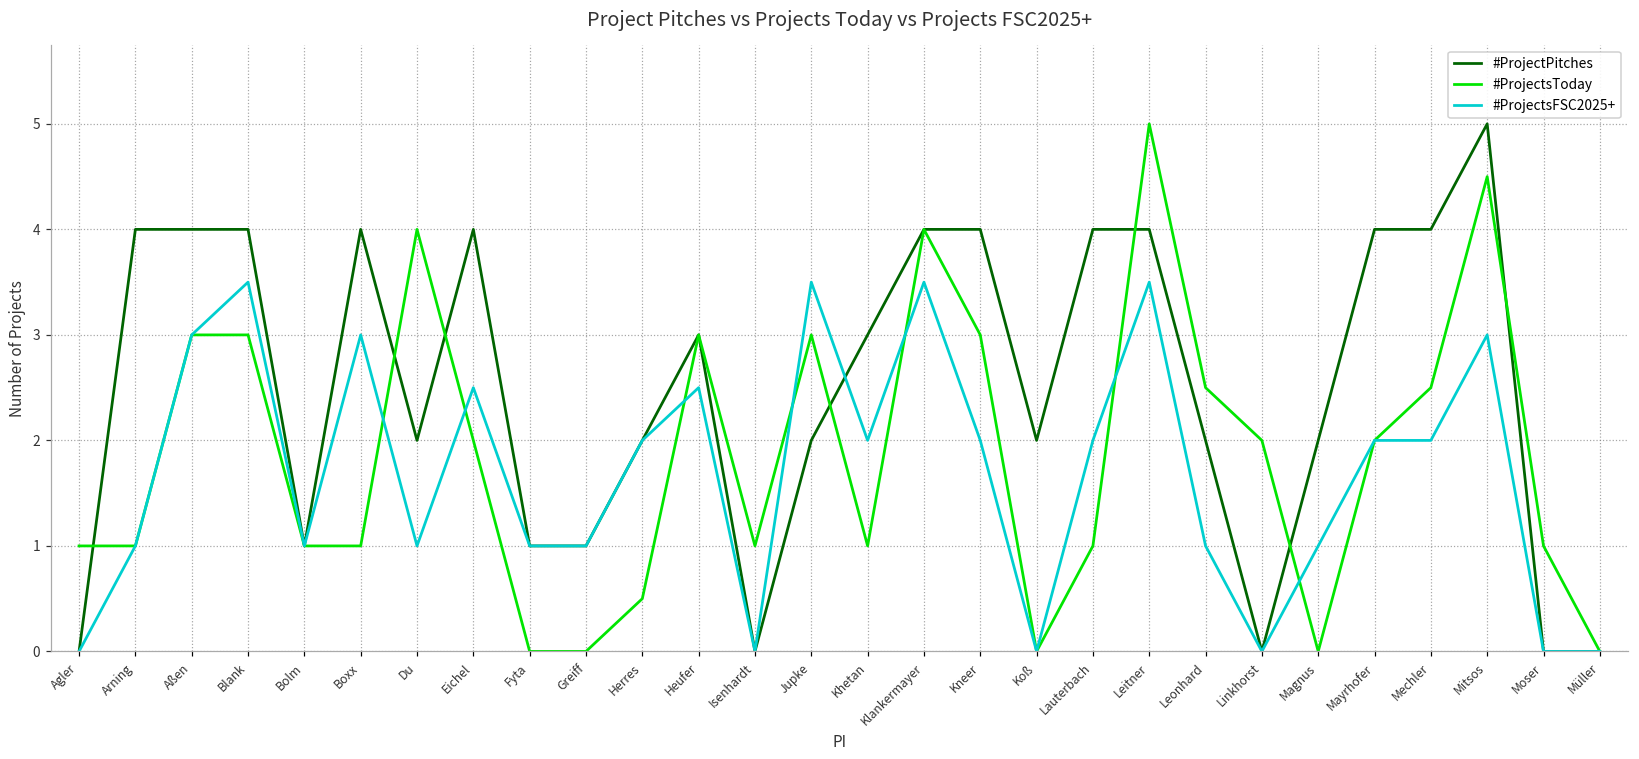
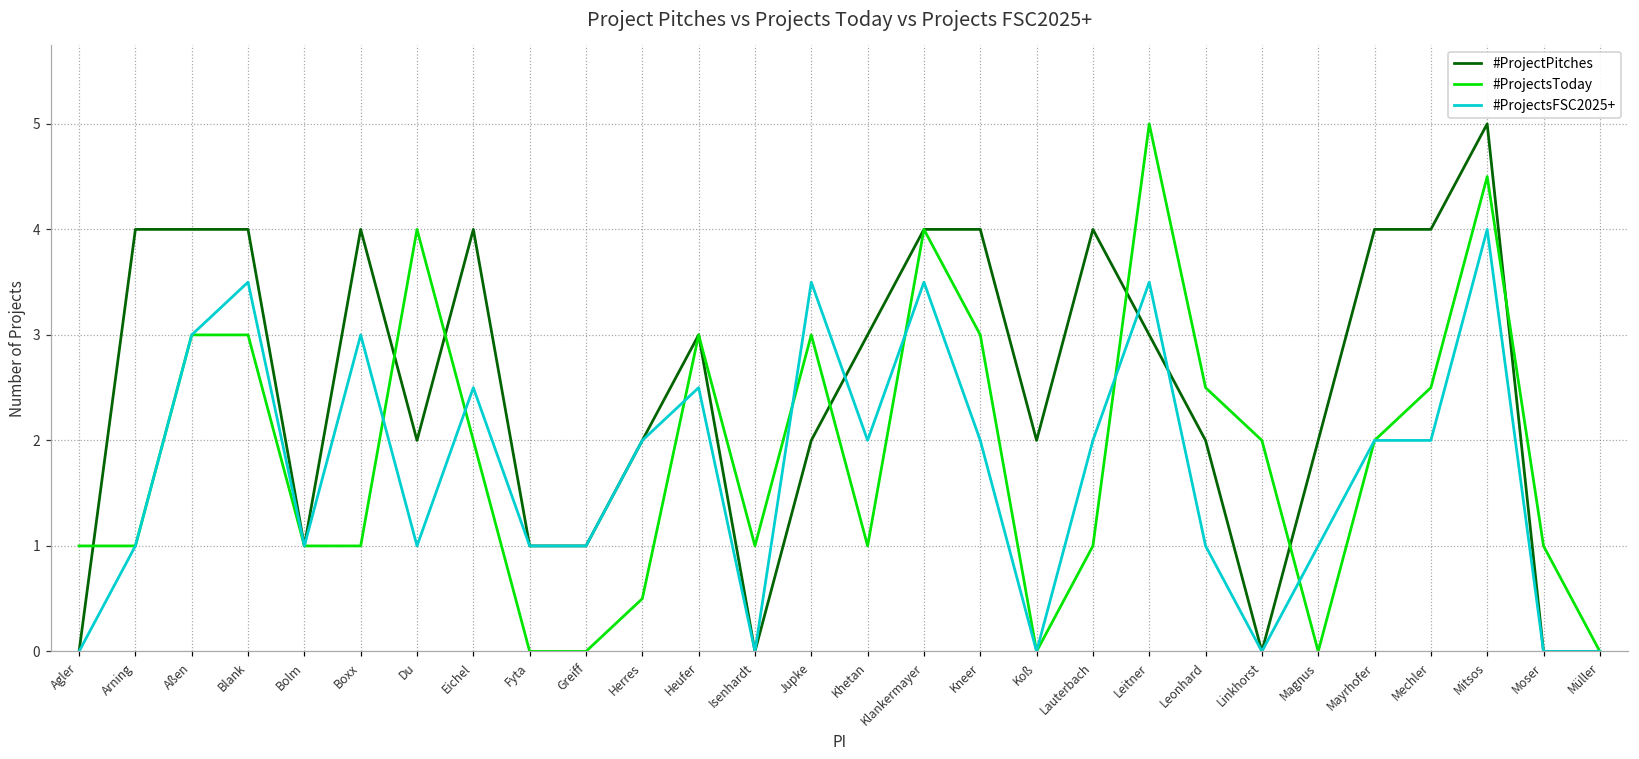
  {
    "#ProjectPitches": {
      "Arning": 4,
      "Aßen": 4,
      "Blank": 4,
      "Boxx": 4,
      "Du": 2,
      "Eichel": 4,
      "Jupke": 2,
      "Khetan": 3,
      "Kneer": 4,
      "Koß": 2,
      "Lauterbach": 4,
-     "Leitner": 4,
+     "Leitner": 3,
      "Leonhard": 2,
      "Magnus": 2,
      "Mayrhofer": 4,
      "Mechler": 4,
      "Mitsos": 5
    },
    "#ProjectsToday": {
      "Agler": 1,
      "Blank": 3,
      "Boxx": 1,
      "Du": 4,
      "Eichel": 2,
      "Fyta": 0,
      "Greiff": 0,
      "Herres": 0.5,
      "Isenhardt": 1,
      "Jupke": 3,
      "Khetan": 1,
      "Kneer": 3,
      "Lauterbach": 1,
      "Leitner": 5,
      "Leonhard": 2.5,
      "Linkhorst": 2,
      "Magnus": 0,
      "Mechler": 2.5,
      "Mitsos": 4.5,
      "Moser": 1
    },
    "#ProjectsFSC2025+": {
      "Blank": 3.5,
      "Boxx": 3,
      "Du": 1,
      "Eichel": 2.5,
      "Heufer": 2.5,
      "Jupke": 3.5,
      "Khetan": 2,
      "Klankermayer": 3.5,
      "Kneer": 2,
      "Lauterbach": 2,
      "Leitner": 3.5,
      "Leonhard": 1,
      "Magnus": 1,
      "Mechler": 2,
-     "Mitsos": 3
+     "Mitsos": 4
    }
  }
